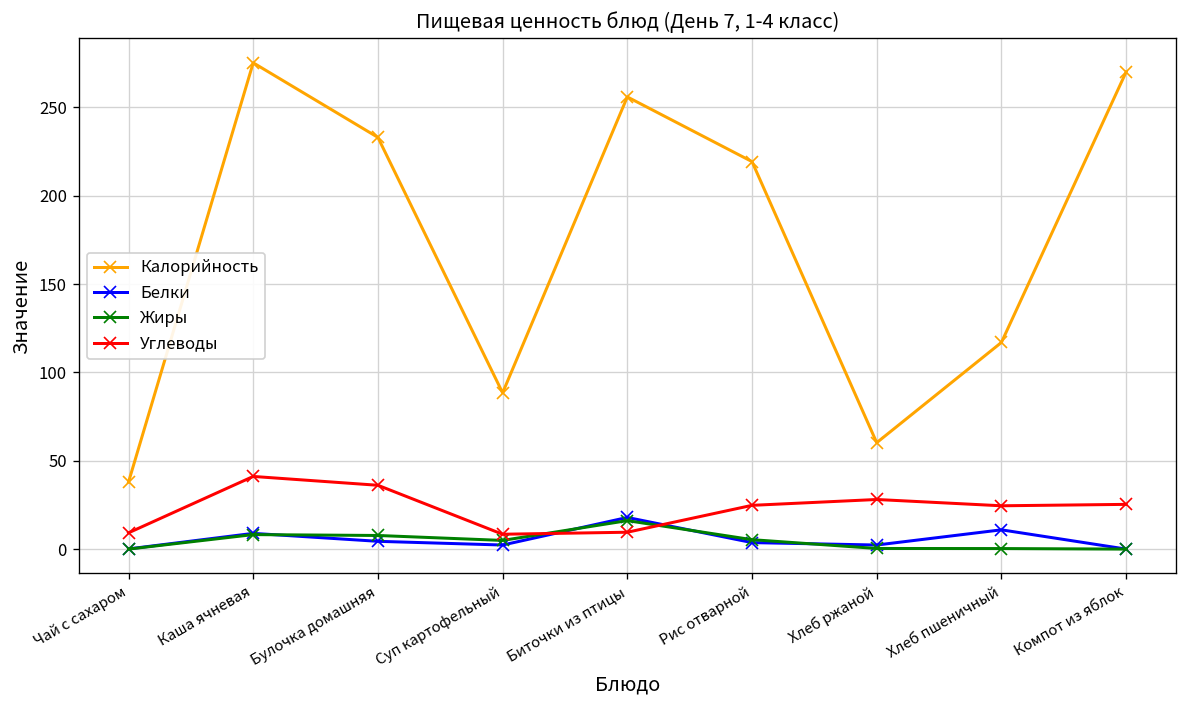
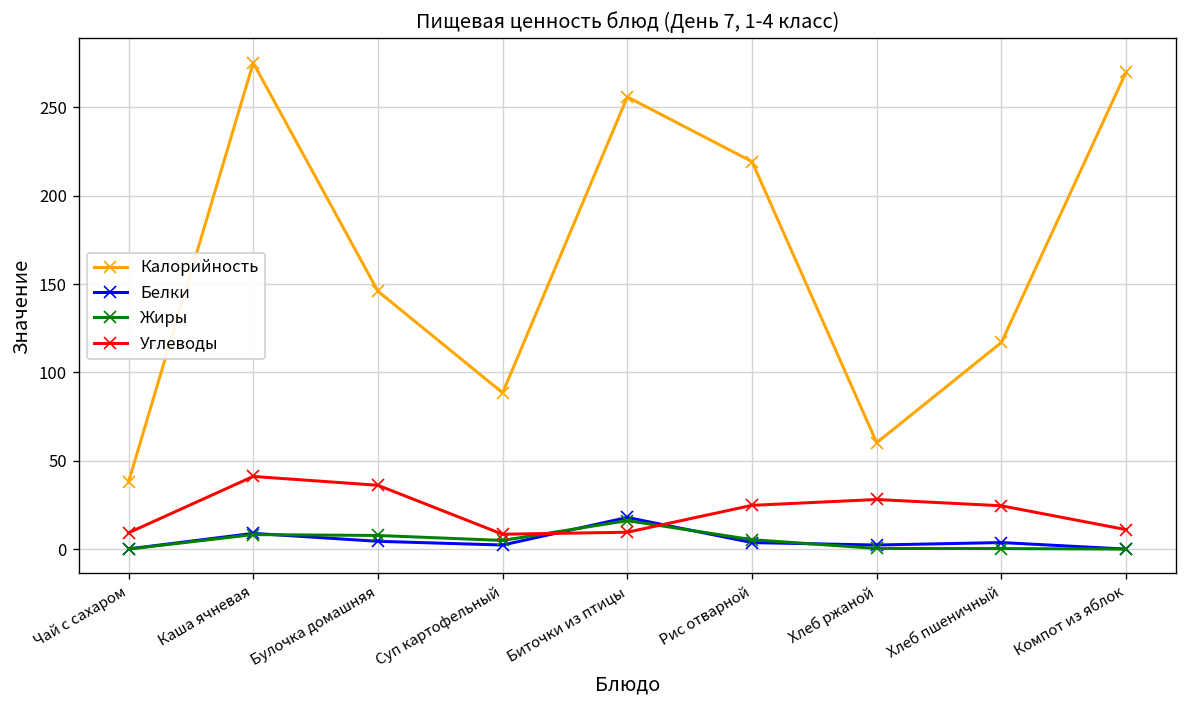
  {
    "Калорийность": {
      "Чай с сахаром": 38,
      "Каша ячневая": 275,
-     "Булочка домашняя": 233,
+     "Булочка домашняя": 146,
      "Суп картофельный": 89,
      "Биточки из птицы": 256,
      "Рис отварной": 219,
      "Хлеб ржаной": 60,
      "Хлеб пшеничный": 117,
      "Компот из яблок": 270
    },
    "Белки": {
      "Булочка домашняя": 5,
      "Суп картофельный": 2,
      "Биточки из птицы": 18,
      "Хлеб ржаной": 2,
-     "Хлеб пшеничный": 11
+     "Хлеб пшеничный": 4
    },
    "Жиры": {
      "Булочка домашняя": 8,
      "Суп картофельный": 5,
      "Биточки из птицы": 16,
      "Хлеб ржаной": 0,
      "Хлеб пшеничный": 0
    },
    "Углеводы": {
      "Чай с сахаром": 9,
      "Каша ячневая": 41,
      "Булочка домашняя": 36,
      "Суп картофельный": 9,
      "Биточки из птицы": 10,
      "Рис отварной": 25,
      "Хлеб ржаной": 28,
      "Хлеб пшеничный": 25,
-     "Компот из яблок": 25
+     "Компот из яблок": 11
    }
  }
